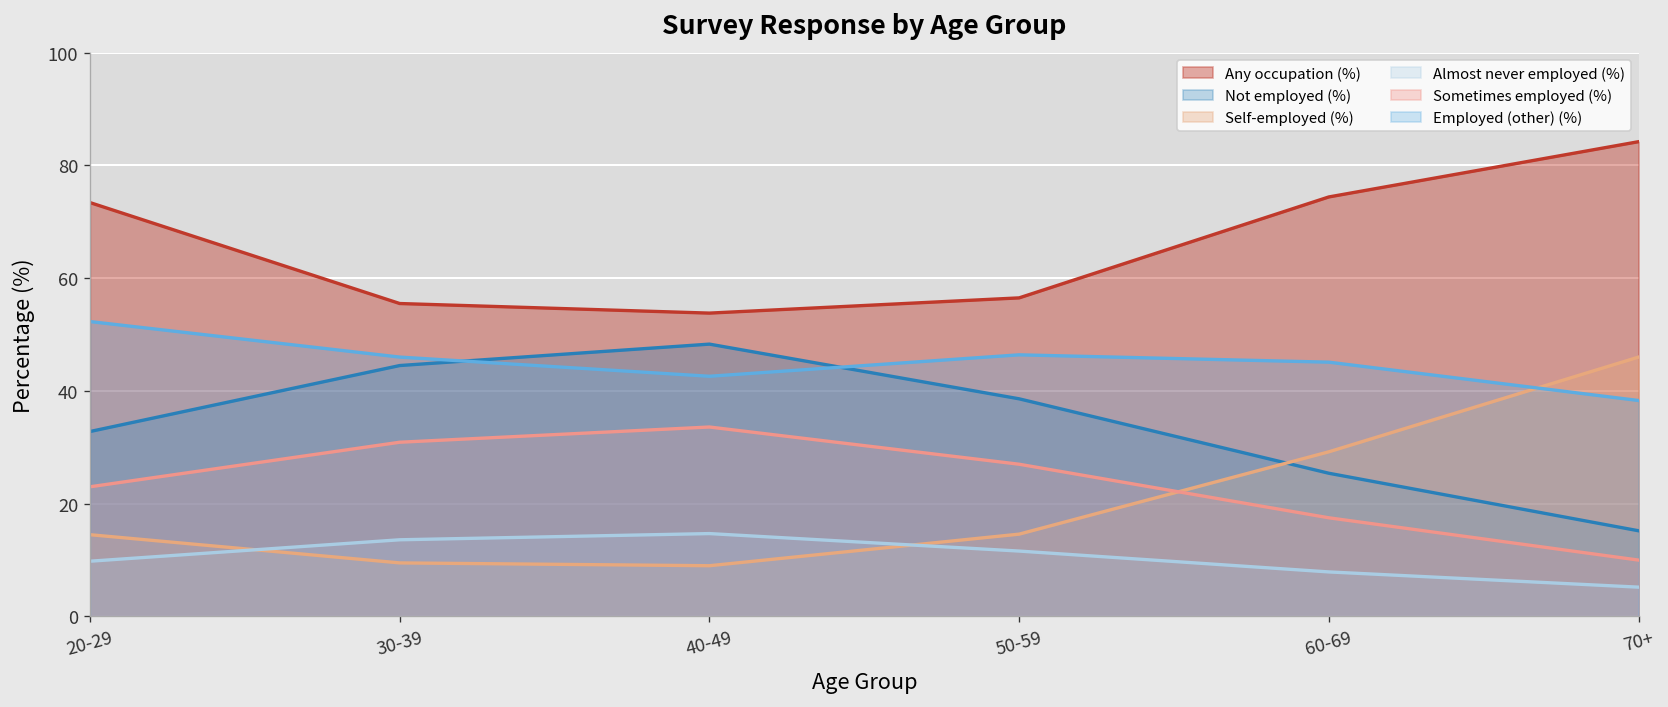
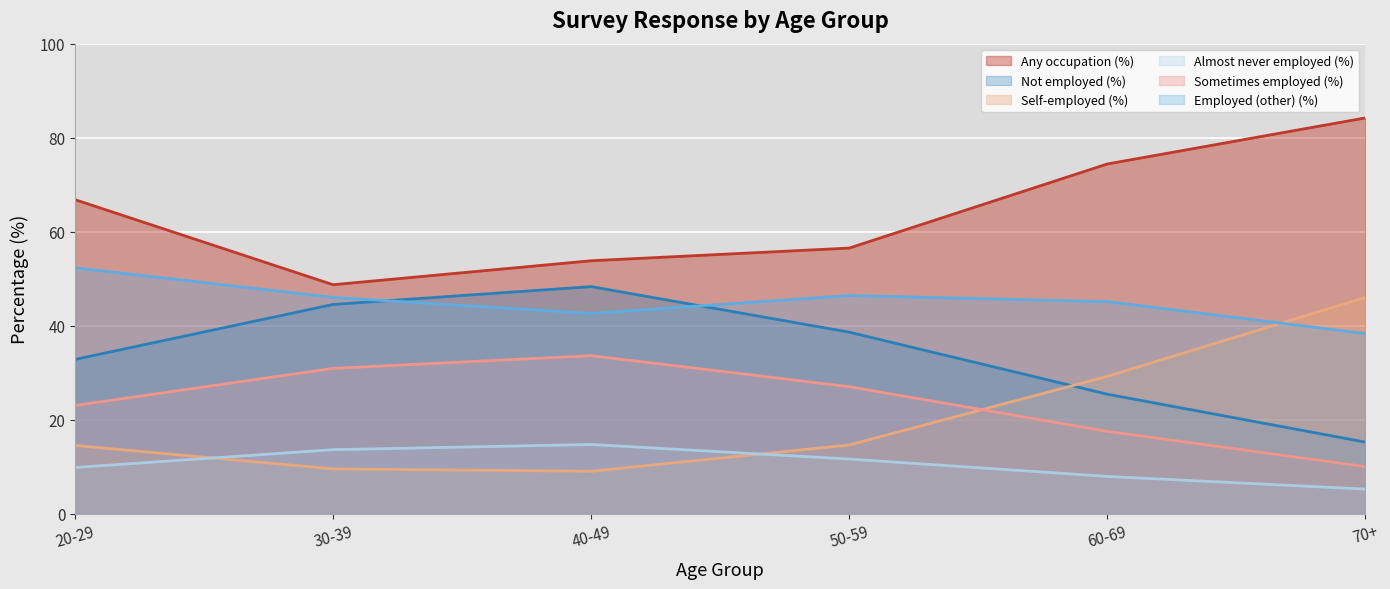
  {
    "Any occupation (%)": {
-     "20-29": 73,
-     "30-39": 56,
+     "20-29": 67,
+     "30-39": 49,
      "40-49": 54,
      "50-59": 57,
      "60-69": 74,
      "70+": 84
    }
  }
